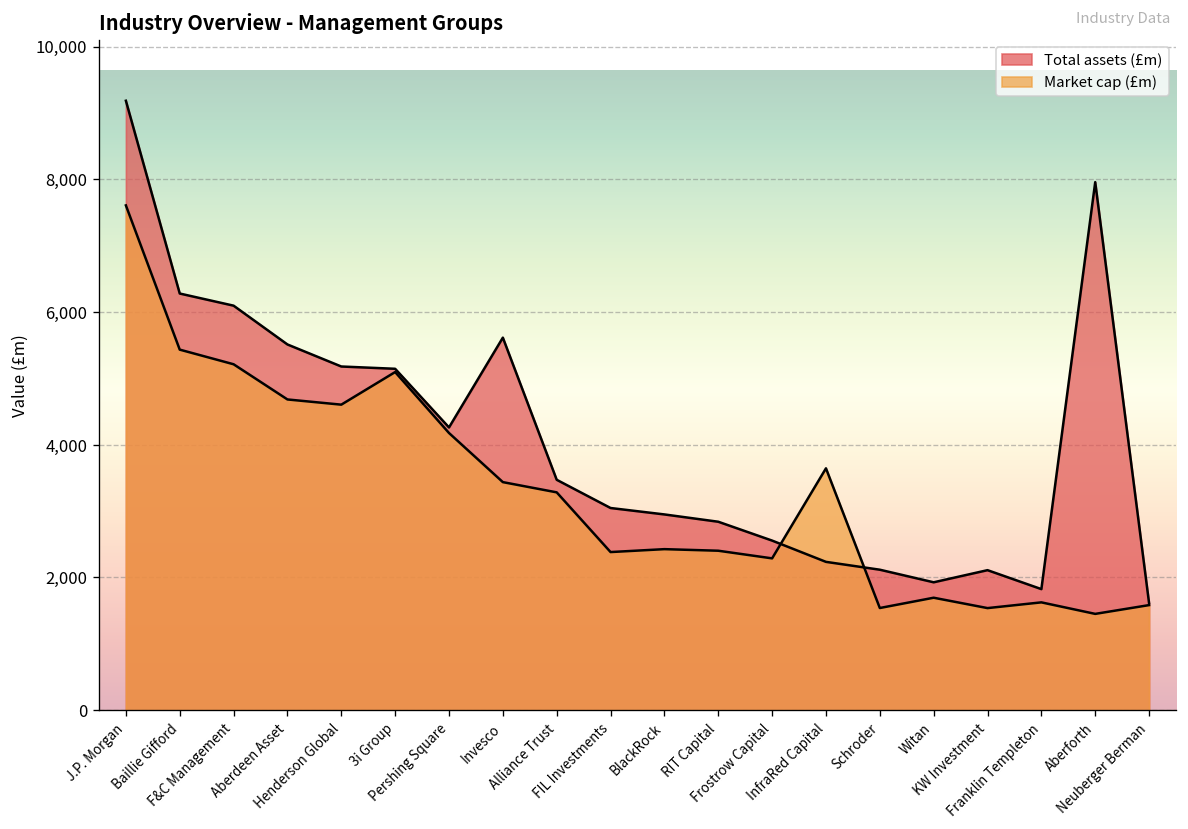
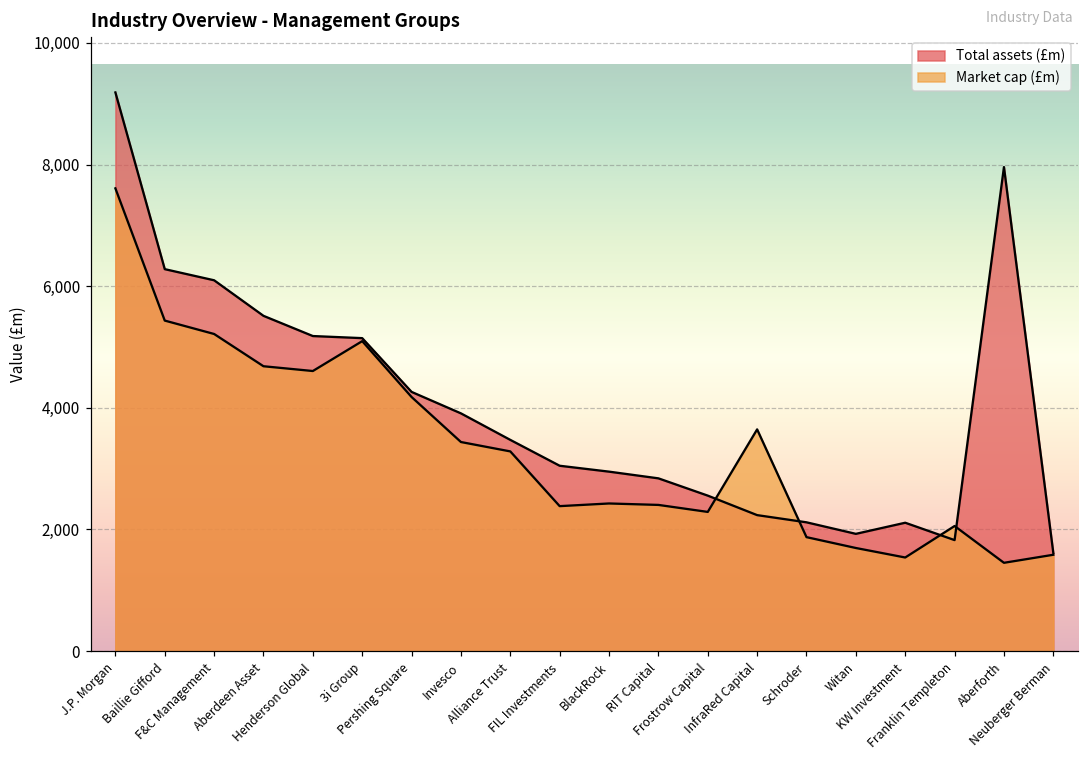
  {
    "Total assets (£m)": {
      "J.P. Morgan": "9,200",
      "Baillie Gifford": "6,300",
      "F&C Management": "6,100",
      "Aberdeen Asset": "5,500",
      "Henderson Global": "5,200",
      "3i Group": "5,100",
      "Pershing Square": "4,300",
-     "Invesco": "5,600",
+     "Invesco": "3,900",
      "Alliance Trust": "3,500",
      "FIL Investments": "3,000",
      "BlackRock": "3,000",
      "RIT Capital": "2,800",
      "Frostrow Capital": "2,600",
      "InfraRed Capital": "2,200",
      "Schroder": "2,100",
      "Witan": "1,900",
      "KW Investment": "2,100",
      "Franklin Templeton": "1,800",
      "Aberforth": "8,000"
    },
    "Market cap (£m)": {
      "J.P. Morgan": "7,600",
      "Baillie Gifford": "5,400",
      "F&C Management": "5,200",
      "Aberdeen Asset": "4,700",
      "Henderson Global": "4,600",
      "3i Group": "5,100",
      "Pershing Square": "4,200",
      "Invesco": "3,400",
      "Alliance Trust": "3,300",
      "FIL Investments": "2,400",
      "BlackRock": "2,400",
      "RIT Capital": "2,400",
      "Frostrow Capital": "2,300",
      "InfraRed Capital": "3,600",
-     "Schroder": "1,500",
+     "Schroder": "1,900",
      "Witan": "1,700",
      "KW Investment": "1,500",
-     "Franklin Templeton": "1,600",
+     "Franklin Templeton": "2,100",
      "Aberforth": "1,500"
    }
  }
